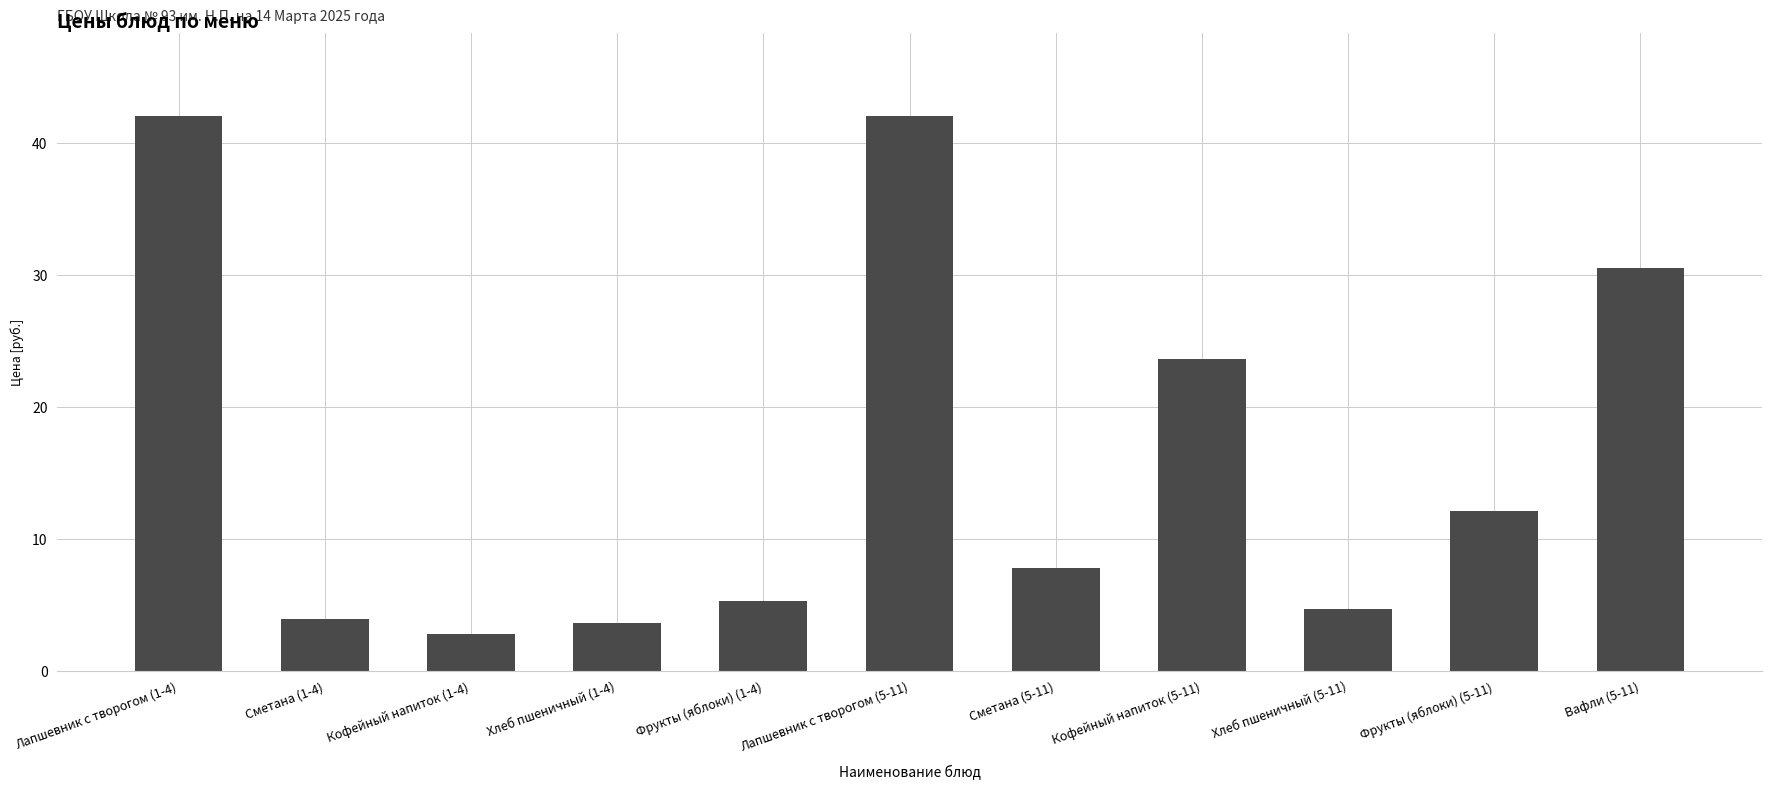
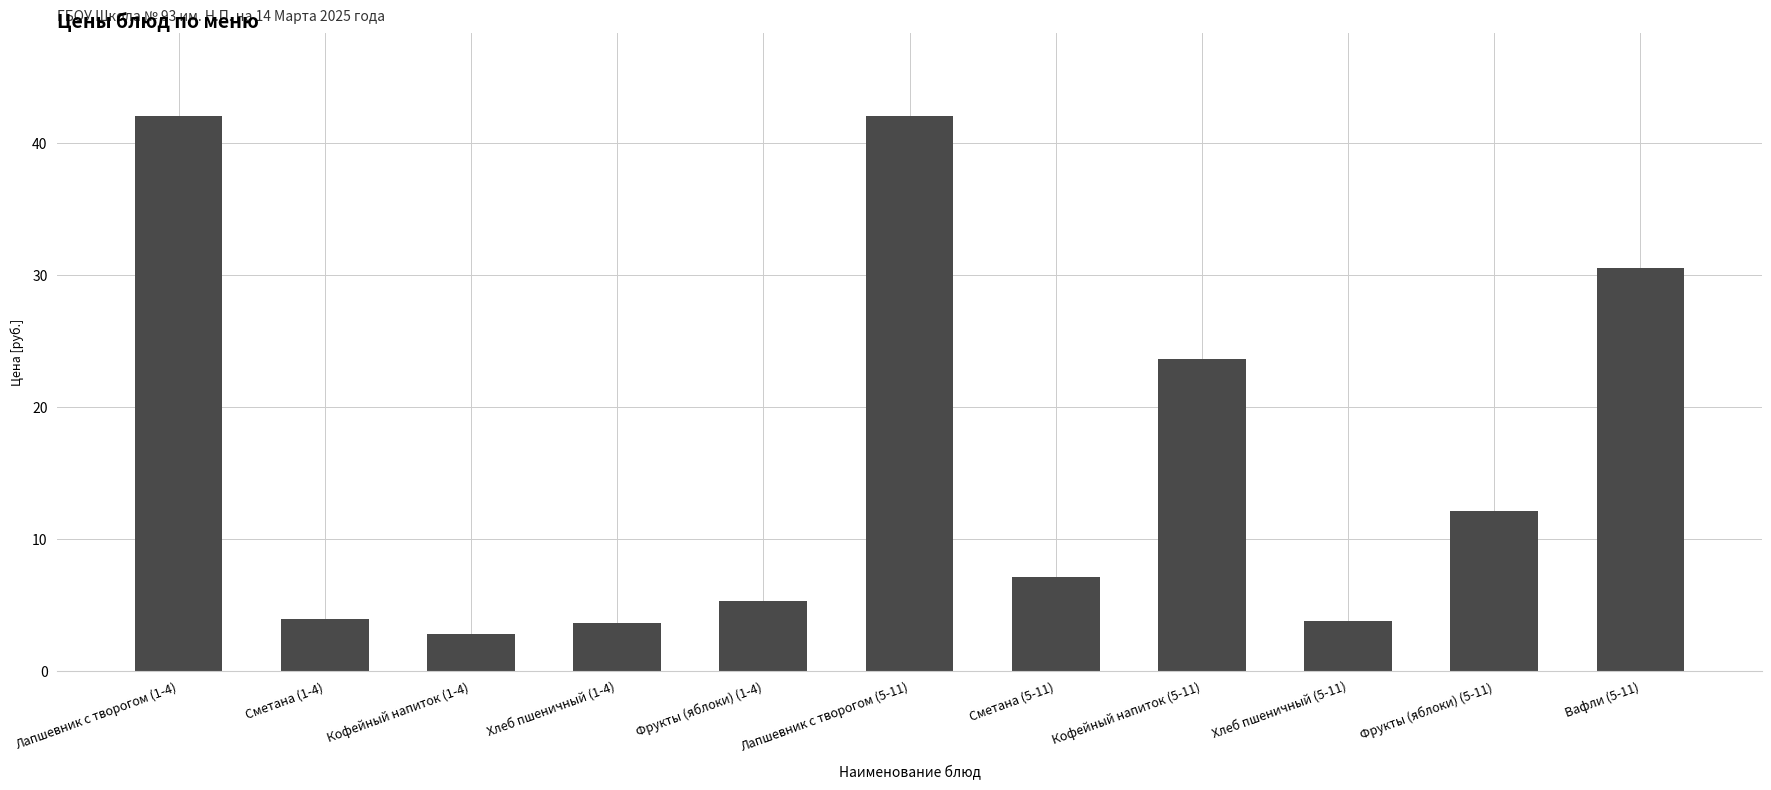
  {
    "Лапшевник с творогом (1-4)": 42.0,
    "Сметана (1-4)": 3.9,
    "Кофейный напиток (1-4)": 2.8,
    "Хлеб пшеничный (1-4)": 3.6,
    "Фрукты (яблоки) (1-4)": 5.3,
    "Лапшевник с творогом (5-11)": 42.0,
-   "Сметана (5-11)": 7.8,
+   "Сметана (5-11)": 7.1,
    "Кофейный напиток (5-11)": 23.7,
-   "Хлеб пшеничный (5-11)": 4.7,
+   "Хлеб пшеничный (5-11)": 3.8,
    "Фрукты (яблоки) (5-11)": 12.2,
    "Вафли (5-11)": 30.6
  }
